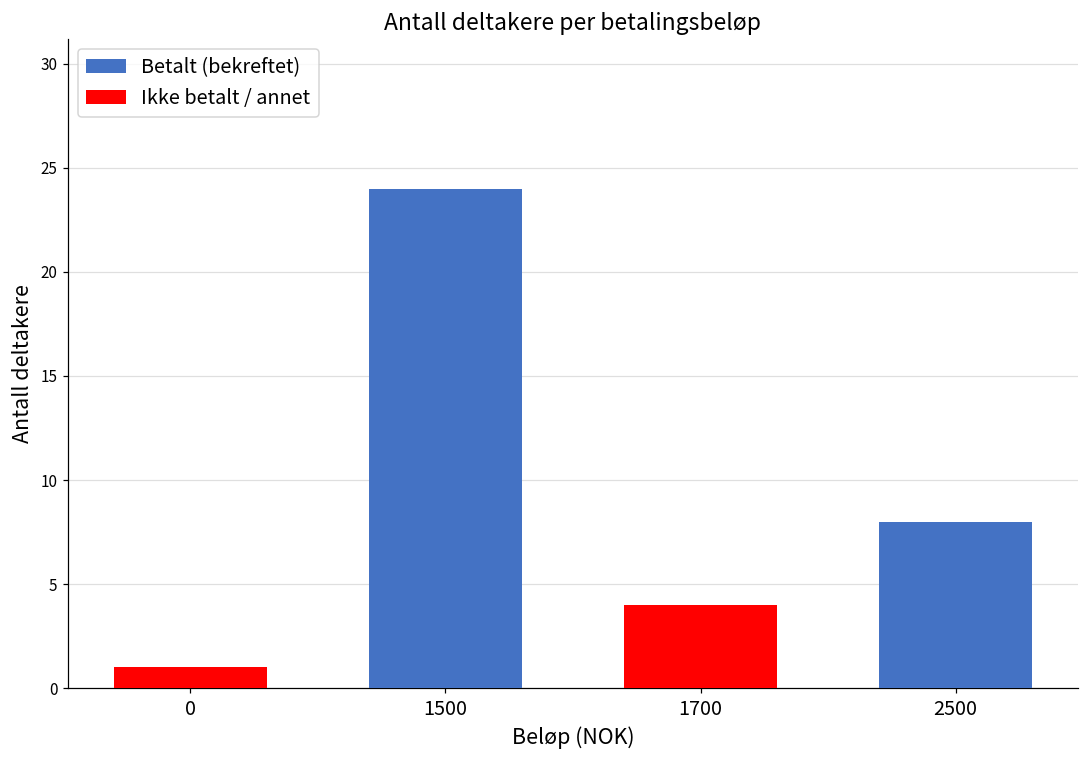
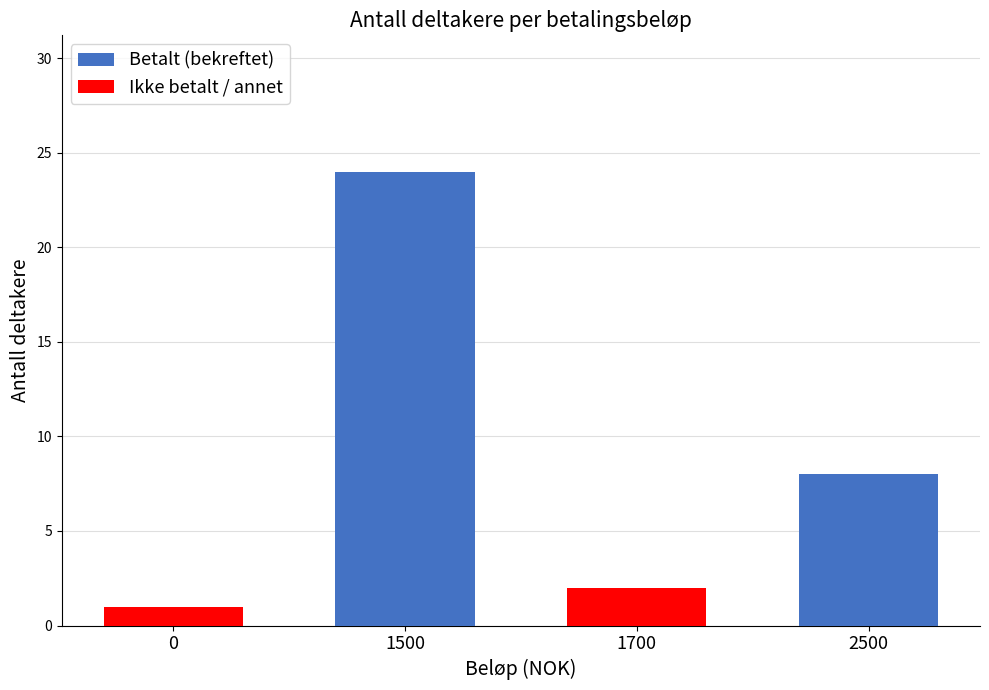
  {
    "Betalt (bekreftet)": {
      "0": 0,
      "1500": 24,
      "1700": 0,
      "2500": 8
    },
    "Ikke betalt / annet": {
      "0": 1,
      "1500": 0,
-     "1700": 4,
+     "1700": 2,
      "2500": 0
    }
  }
